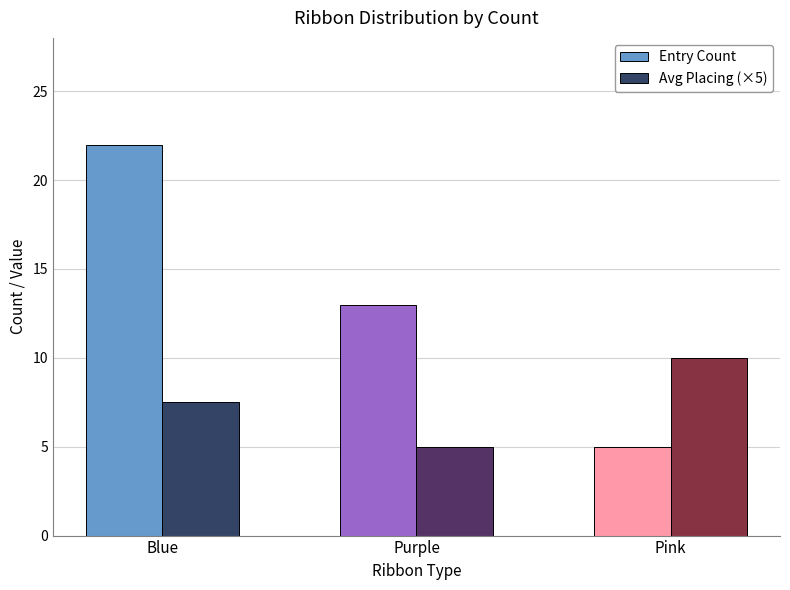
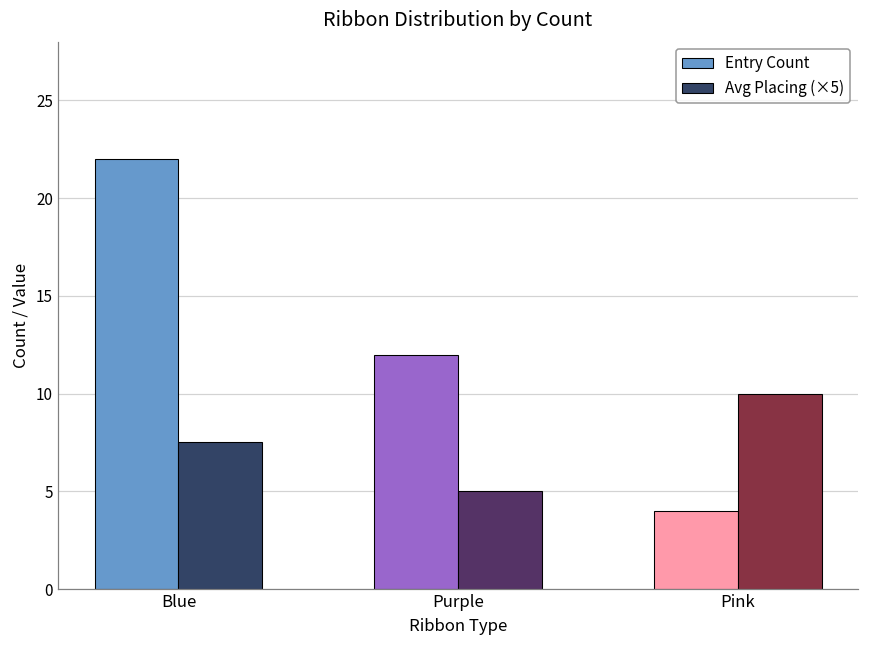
  {
    "Entry Count": {
      "Blue": 22,
-     "Purple": 13,
-     "Pink": 5
+     "Purple": 12,
+     "Pink": 4
    },
    "Avg Placing (×5)": {
      "Blue": 7.5,
      "Purple": 5,
      "Pink": 10
    }
  }
